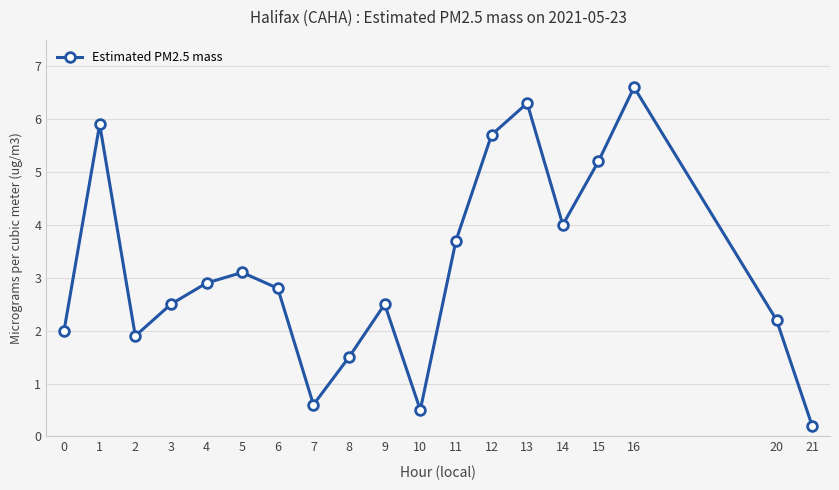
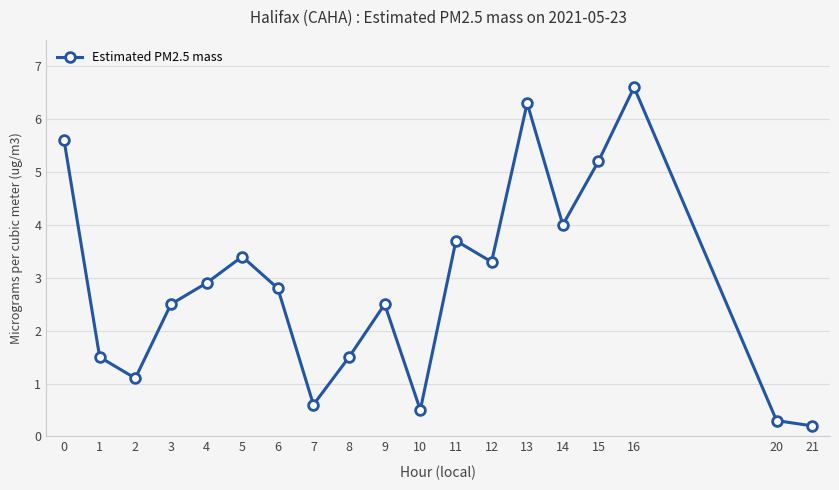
  {
-   "0": 2.0,
-   "1": 5.9,
-   "2": 1.9,
+   "0": 5.6,
+   "1": 1.5,
+   "2": 1.1,
    "3": 2.5,
    "4": 2.9,
-   "5": 3.1,
+   "5": 3.4,
    "6": 2.8,
    "7": 0.6,
    "8": 1.5,
    "9": 2.5,
    "10": 0.5,
    "11": 3.7,
-   "12": 5.7,
+   "12": 3.3,
    "13": 6.3,
    "14": 4.0,
    "15": 5.2,
    "16": 6.6,
-   "20": 2.2,
+   "20": 0.3,
    "21": 0.2
  }
